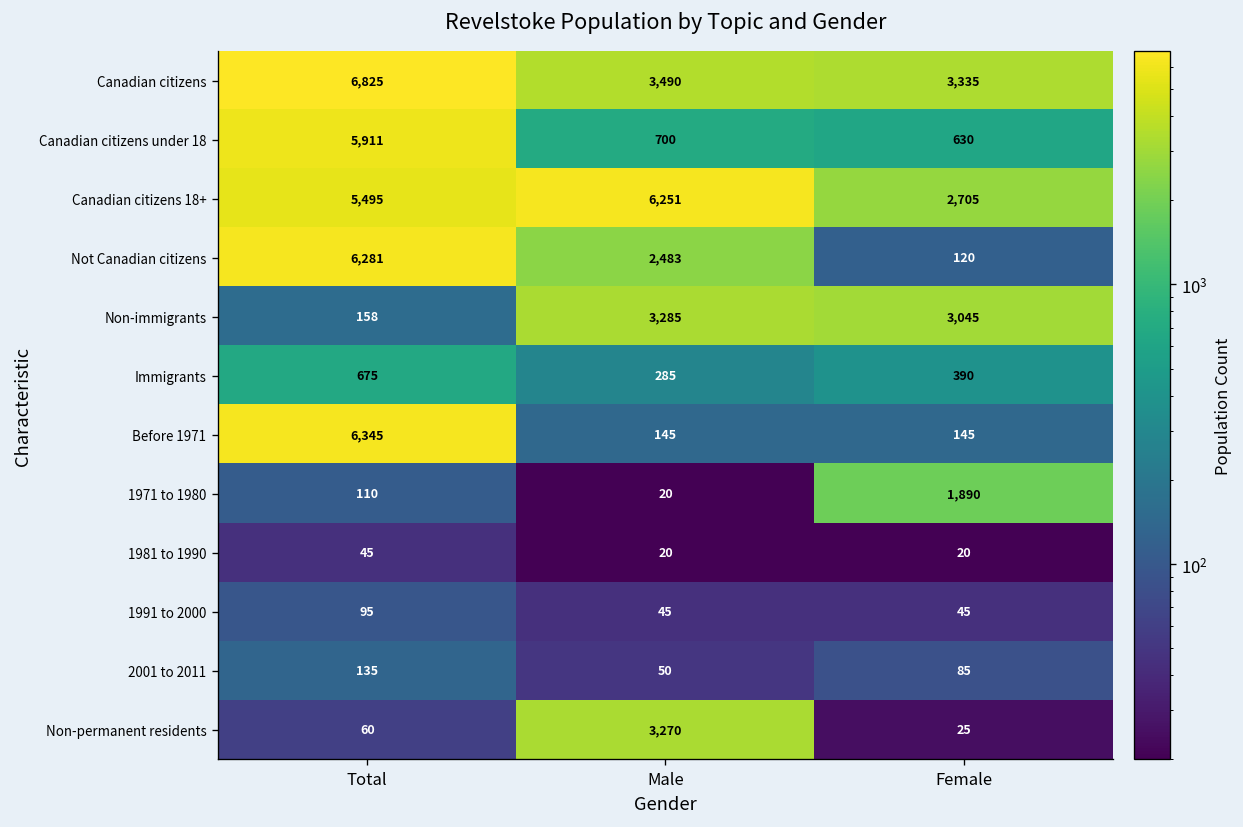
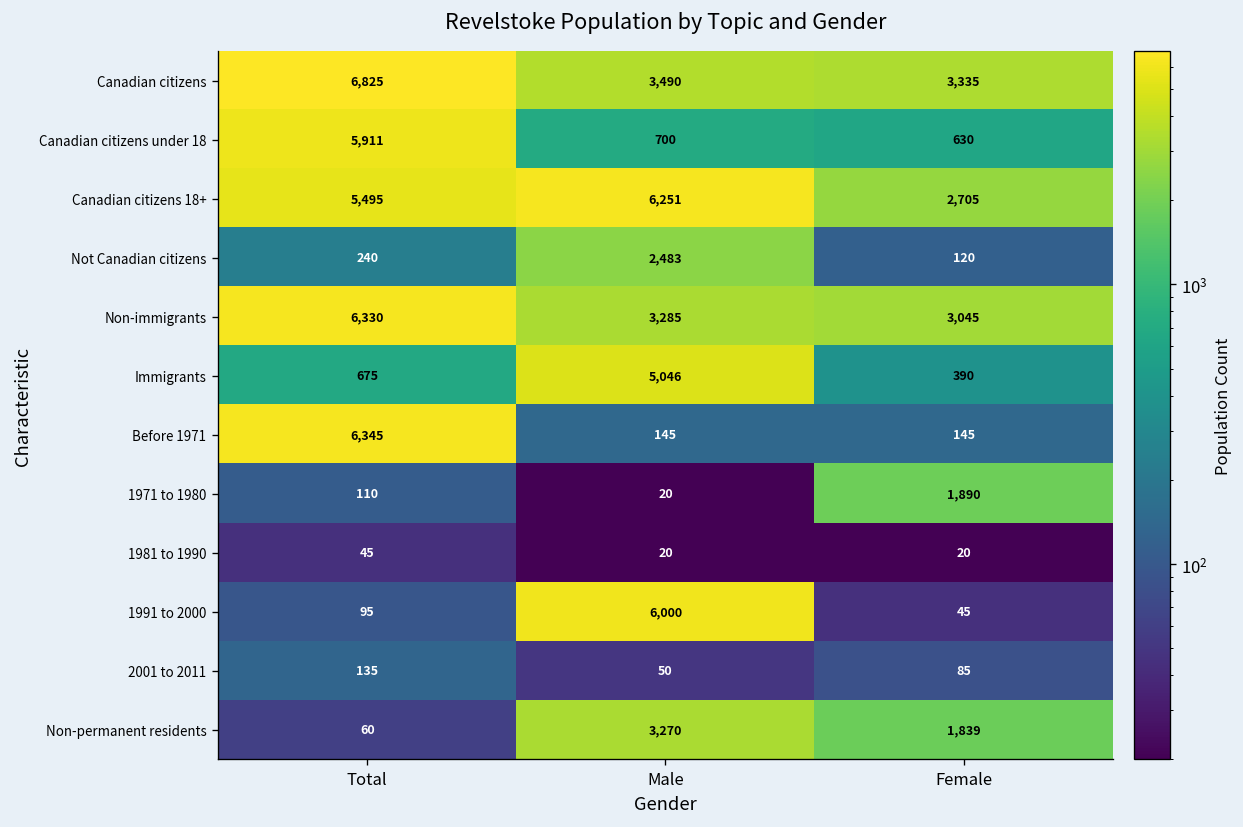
  {
    "Canadian citizens": {
      "Total": "6,825",
      "Male": "3,490",
      "Female": "3,335"
    },
    "Canadian citizens under 18": {
      "Total": "5,911",
      "Male": "700",
      "Female": "630"
    },
    "Canadian citizens 18+": {
      "Total": "5,495",
      "Male": "6,251",
      "Female": "2,705"
    },
    "Not Canadian citizens": {
-     "Total": "6,281",
+     "Total": "240",
      "Male": "2,483",
      "Female": "120"
    },
    "Non-immigrants": {
-     "Total": "158",
+     "Total": "6,330",
      "Male": "3,285",
      "Female": "3,045"
    },
    "Immigrants": {
      "Total": "675",
-     "Male": "285",
+     "Male": "5,046",
      "Female": "390"
    },
    "Before 1971": {
      "Total": "6,345",
      "Male": "145",
      "Female": "145"
    },
    "1971 to 1980": {
      "Total": "110",
      "Male": "20",
      "Female": "1,890"
    },
    "1981 to 1990": {
      "Total": "45",
      "Male": "20",
      "Female": "20"
    },
    "1991 to 2000": {
      "Total": "95",
-     "Male": "45",
+     "Male": "6,000",
      "Female": "45"
    },
    "2001 to 2011": {
      "Total": "135",
      "Male": "50",
      "Female": "85"
    },
    "Non-permanent residents": {
      "Total": "60",
      "Male": "3,270",
-     "Female": "25"
+     "Female": "1,839"
    }
  }
